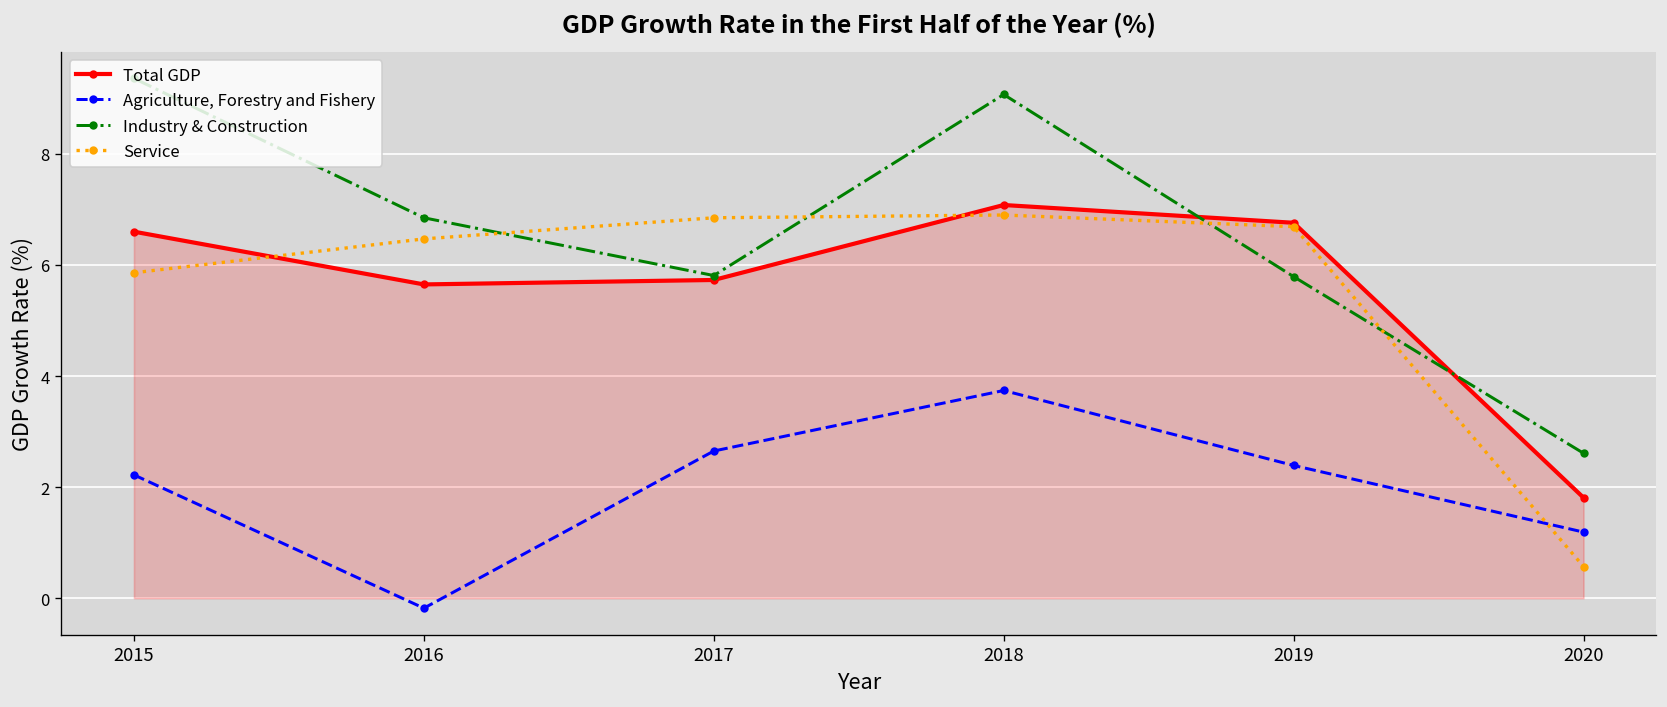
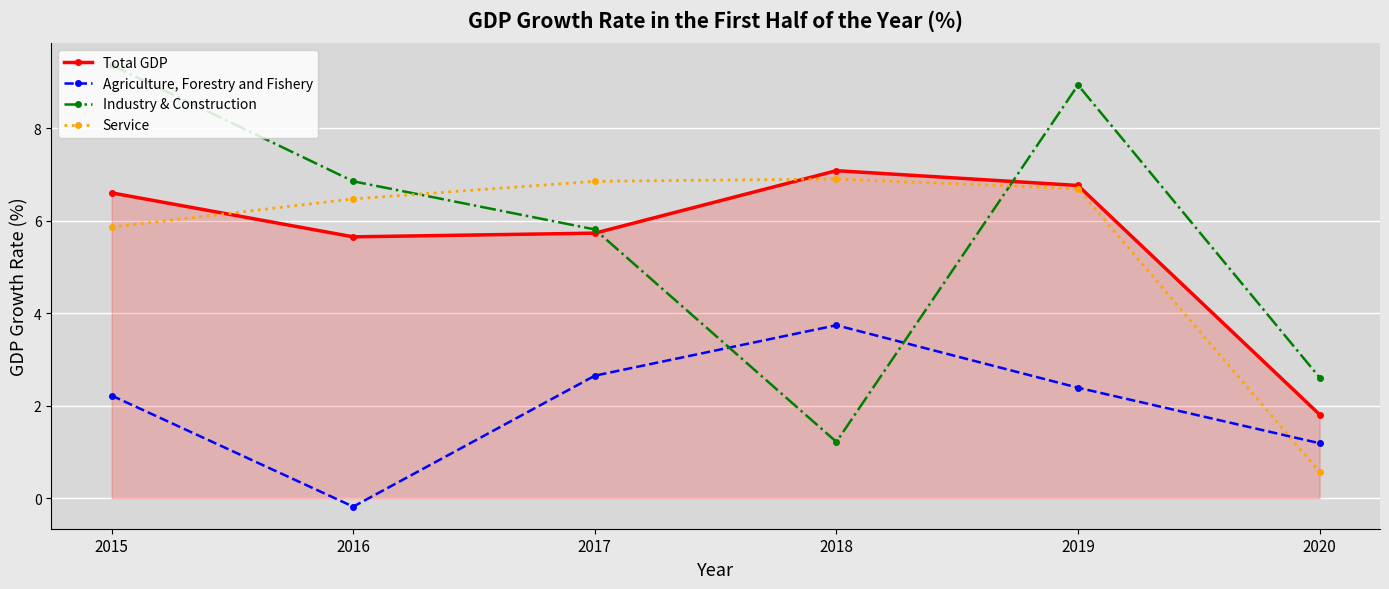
  {
    "Total GDP": {
      "2015": 6.6,
      "2016": 5.7,
      "2017": 5.7,
      "2018": 7.1,
      "2019": 6.8,
      "2020": 1.8
    },
    "Agriculture, Forestry and Fishery": {
      "2015": 2.2,
      "2016": -0.2,
      "2017": 2.7,
      "2018": 3.7,
      "2019": 2.4,
      "2020": 1.2
    },
    "Industry & Construction": {
      "2016": 6.9,
      "2017": 5.8,
-     "2018": 9.1,
-     "2019": 5.8,
+     "2018": 1.2,
+     "2019": 8.9,
      "2020": 2.6
    },
    "Service": {
      "2015": 5.9,
      "2016": 6.5,
      "2017": 6.9,
      "2018": 6.9,
      "2019": 6.7,
      "2020": 0.6
    }
  }
